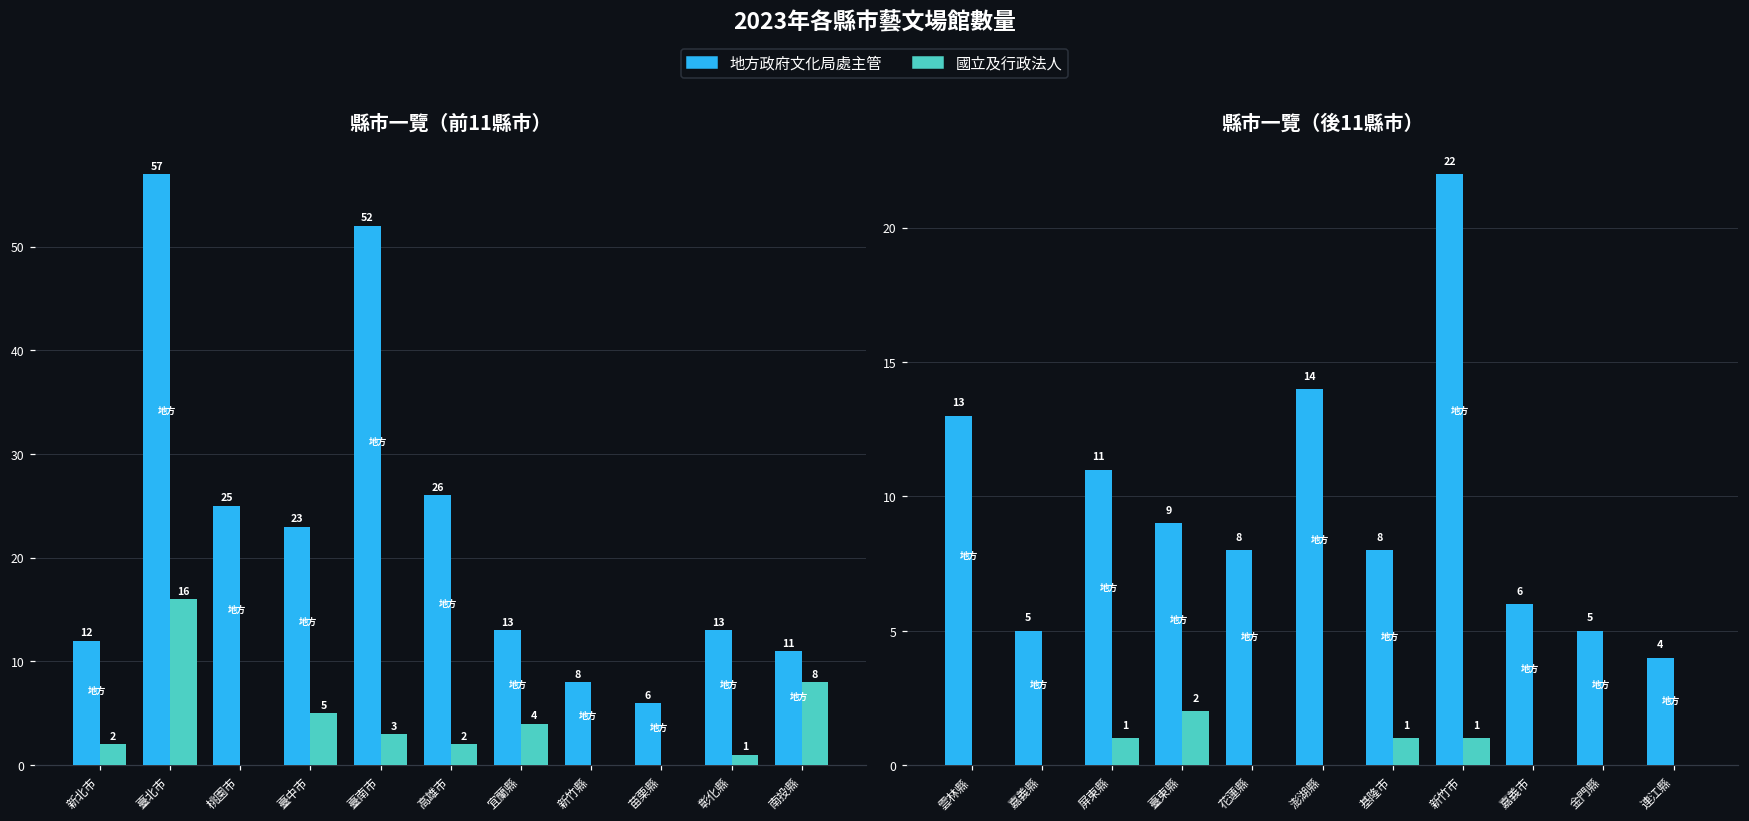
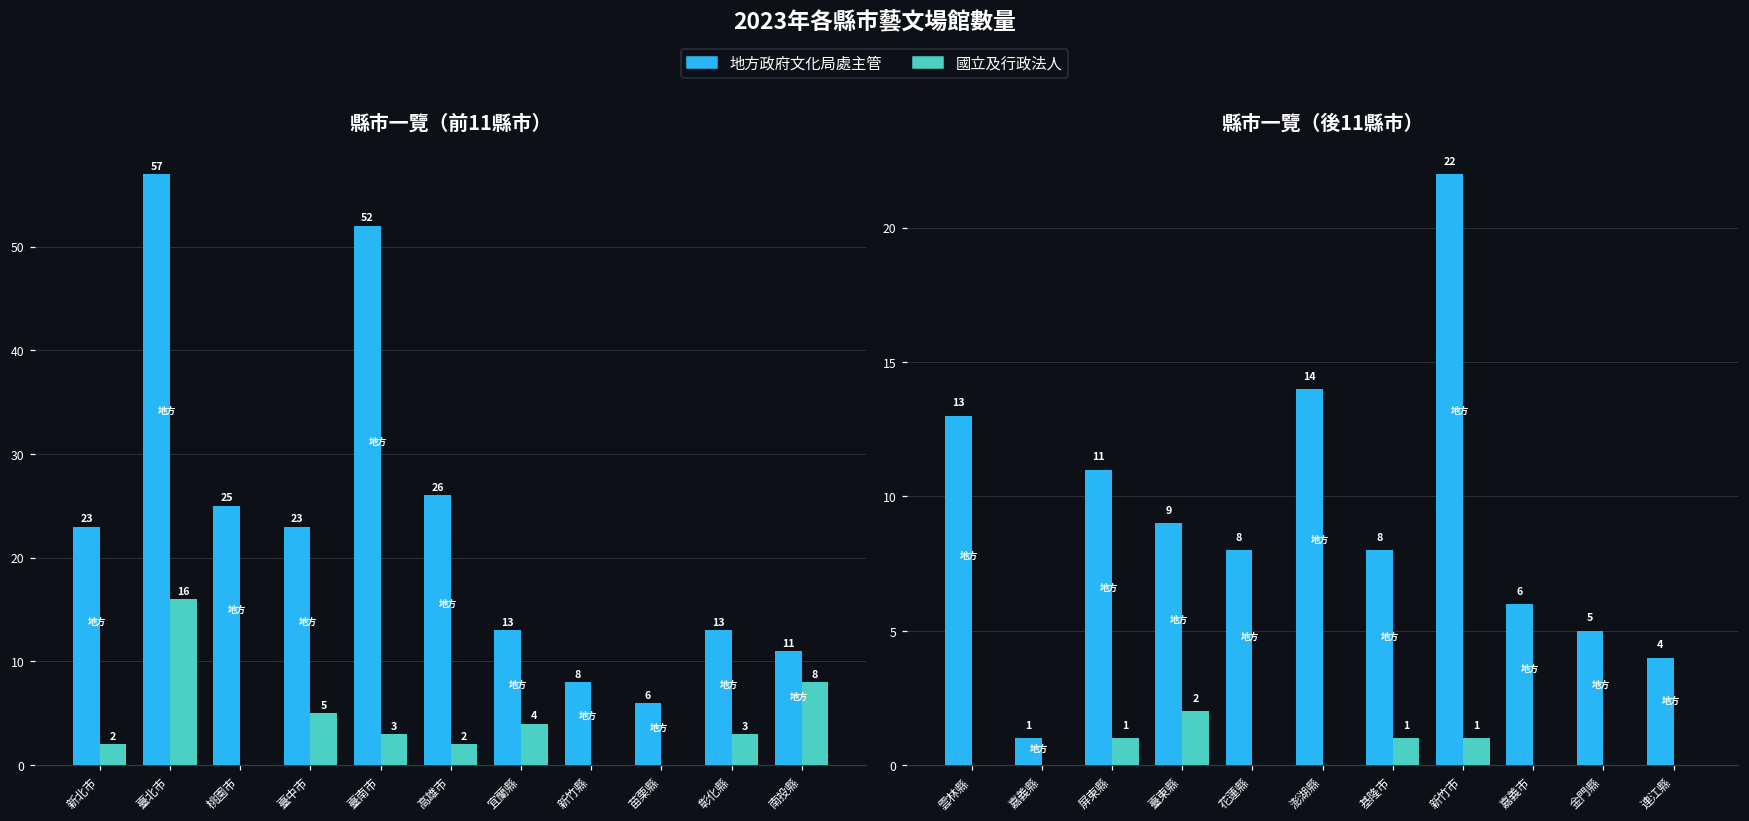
  {
    "縣市一覽（前11縣市）": {
      "地方政府文化局處主管": {
-       "新北市": 12,
+       "新北市": 23,
        "臺北市": 57,
        "桃園市": 25,
        "臺中市": 23,
        "臺南市": 52,
        "高雄市": 26,
        "宜蘭縣": 13,
        "新竹縣": 8,
        "苗栗縣": 6,
        "彰化縣": 13,
        "南投縣": 11
      },
      "國立及行政法人": {
        "新北市": 2,
        "臺北市": 16,
        "臺中市": 5,
        "臺南市": 3,
        "高雄市": 2,
        "宜蘭縣": 4,
-       "彰化縣": 1,
+       "彰化縣": 3,
        "南投縣": 8
      }
    },
    "縣市一覽（後11縣市）": {
      "地方政府文化局處主管": {
        "雲林縣": 13,
-       "嘉義縣": 5,
+       "嘉義縣": 1,
        "屏東縣": 11,
        "臺東縣": 9,
        "花蓮縣": 8,
        "澎湖縣": 14,
        "基隆市": 8,
        "新竹市": 22,
        "嘉義市": 6,
        "金門縣": 5,
        "連江縣": 4
      },
      "國立及行政法人": {
        "屏東縣": 1,
        "臺東縣": 2,
        "基隆市": 1,
        "新竹市": 1
      }
    }
  }
